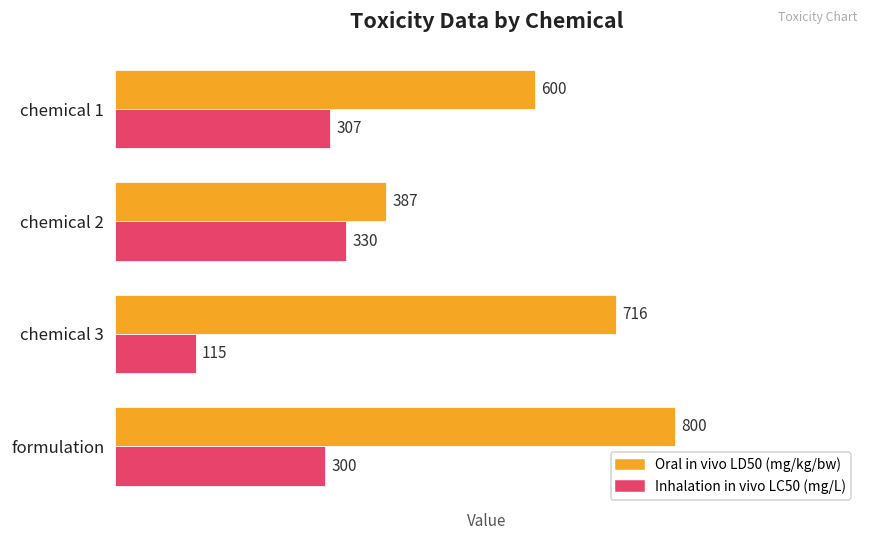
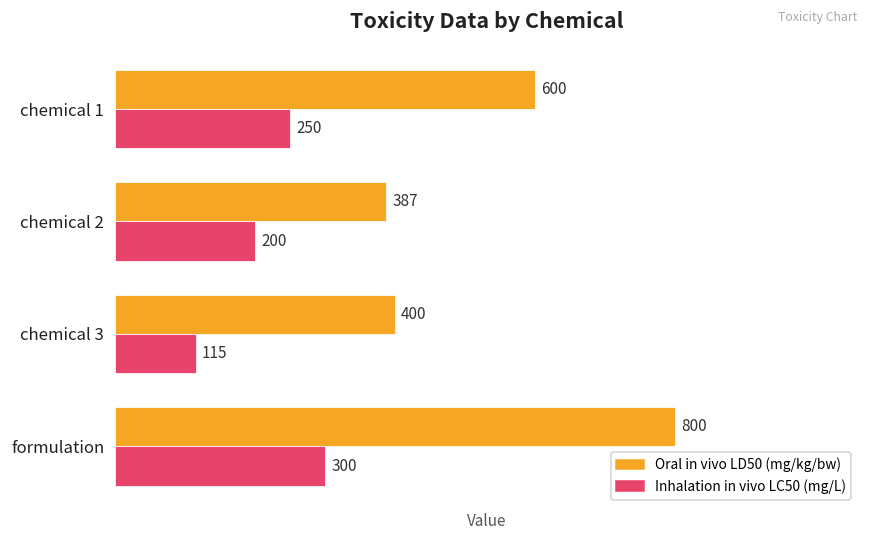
  {
    "Oral in vivo LD50 (mg/kg/bw)": {
      "chemical 1": 600,
      "chemical 2": 387,
-     "chemical 3": 716,
+     "chemical 3": 400,
      "formulation": 800
    },
    "Inhalation in vivo LC50 (mg/L)": {
-     "chemical 1": 307,
-     "chemical 2": 330,
+     "chemical 1": 250,
+     "chemical 2": 200,
      "chemical 3": 115,
      "formulation": 300
    }
  }
